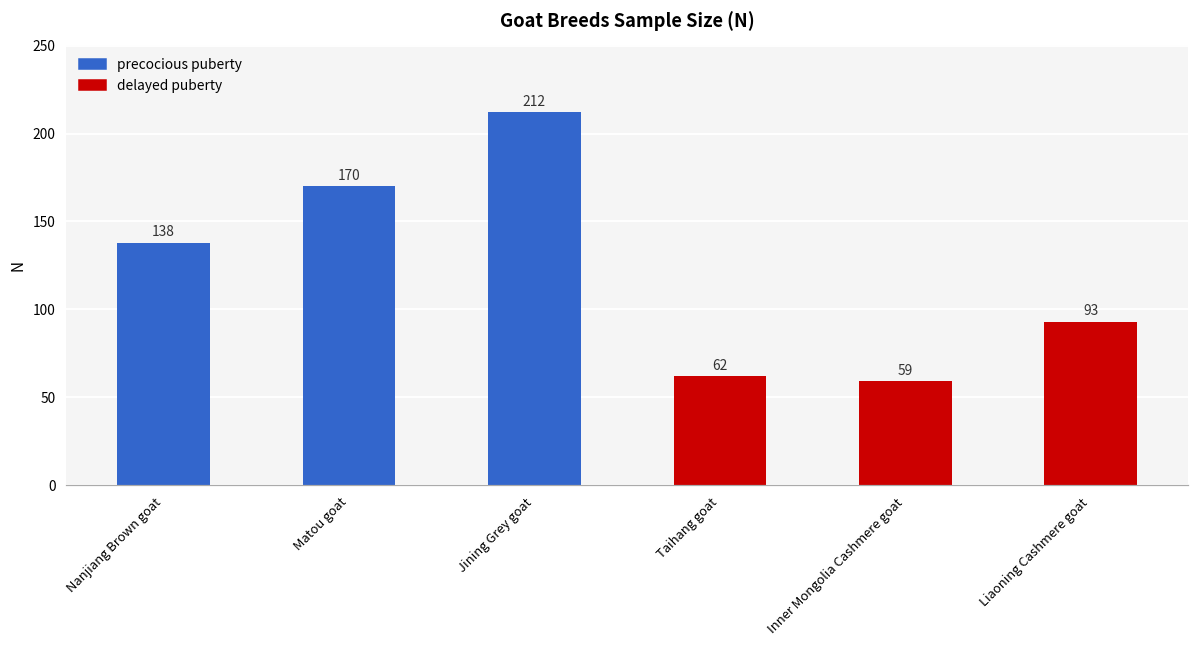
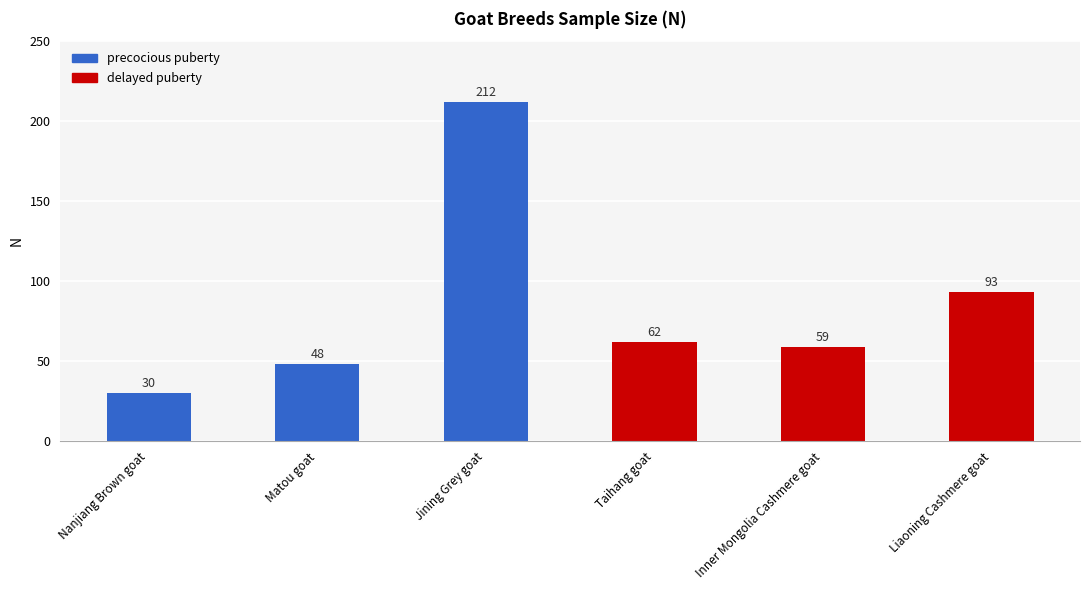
  {
-   "Nanjiang Brown goat": 138,
-   "Matou goat": 170,
+   "Nanjiang Brown goat": 30,
+   "Matou goat": 48,
    "Jining Grey goat": 212,
    "Taihang goat": 62,
    "Inner Mongolia Cashmere goat": 59,
    "Liaoning Cashmere goat": 93
  }
